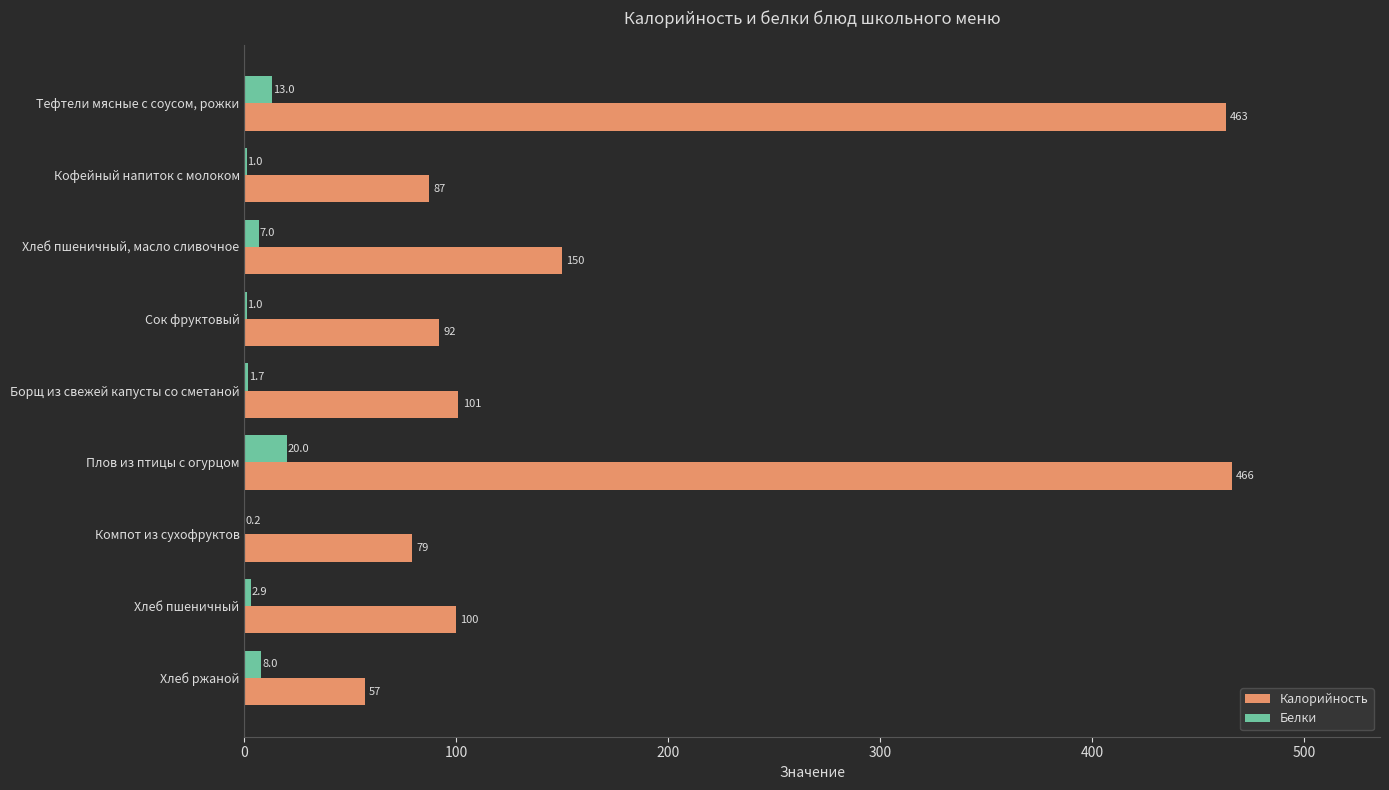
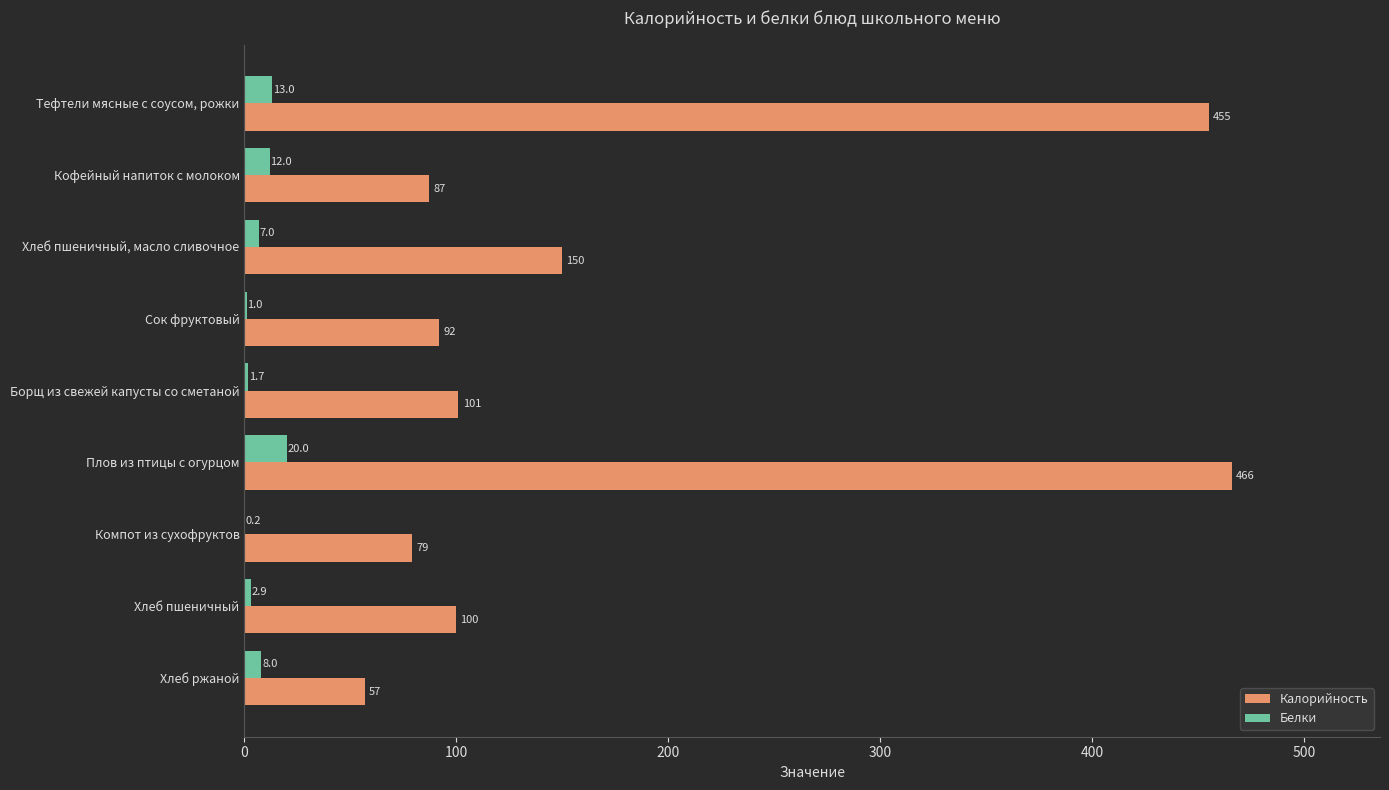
  {
    "Калорийность": {
-     "Тефтели мясные с соусом, рожки": 463,
+     "Тефтели мясные с соусом, рожки": 455,
      "Кофейный напиток с молоком": 87,
      "Хлеб пшеничный, масло сливочное": 150,
      "Сок фруктовый": 92,
      "Борщ из свежей капусты со сметаной": 101,
      "Плов из птицы с огурцом": 466,
      "Компот из сухофруктов": 79,
      "Хлеб пшеничный": 100,
      "Хлеб ржаной": 57
    },
    "Белки": {
      "Тефтели мясные с соусом, рожки": 13.0,
-     "Кофейный напиток с молоком": 1.0,
+     "Кофейный напиток с молоком": 12.0,
      "Хлеб пшеничный, масло сливочное": 7.0,
      "Сок фруктовый": 1.0,
      "Борщ из свежей капусты со сметаной": 1.7,
      "Плов из птицы с огурцом": 20.0,
      "Компот из сухофруктов": 0.2,
      "Хлеб пшеничный": 2.9,
      "Хлеб ржаной": 8.0
    }
  }
